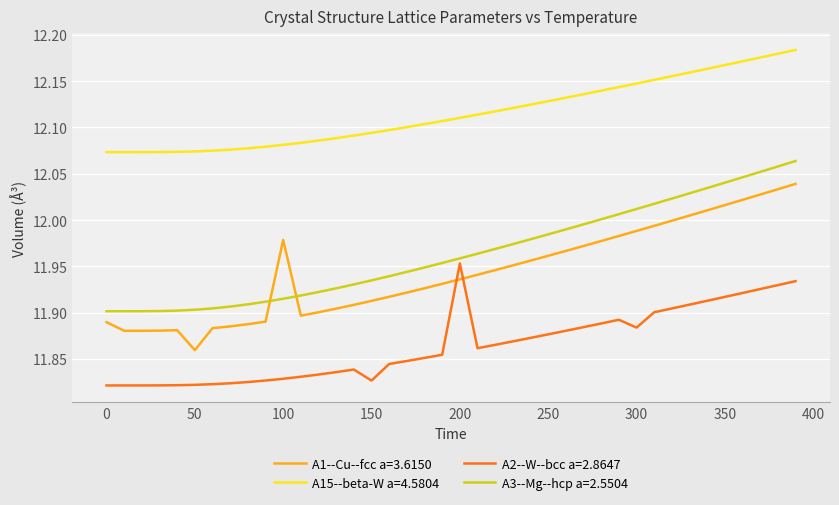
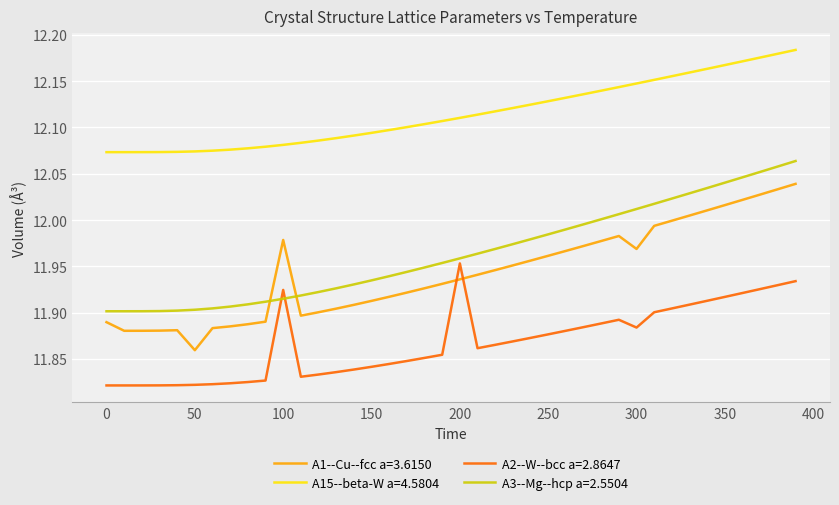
  {
    "A1--Cu--fcc a=3.6150": {
      "0": 11.89,
      "50": 11.86,
      "100": 11.98,
      "150": 11.91,
      "200": 11.94,
      "250": 11.96,
-     "300": 11.99,
+     "300": 11.97,
      "350": 12.02
    },
    "A2--W--bcc a=2.8647": {
      "0": 11.82,
      "50": 11.82,
-     "100": 11.83,
-     "150": 11.83,
+     "100": 11.92,
+     "150": 11.84,
      "200": 11.95,
      "250": 11.88,
      "300": 11.88,
      "350": 11.92
    }
  }
